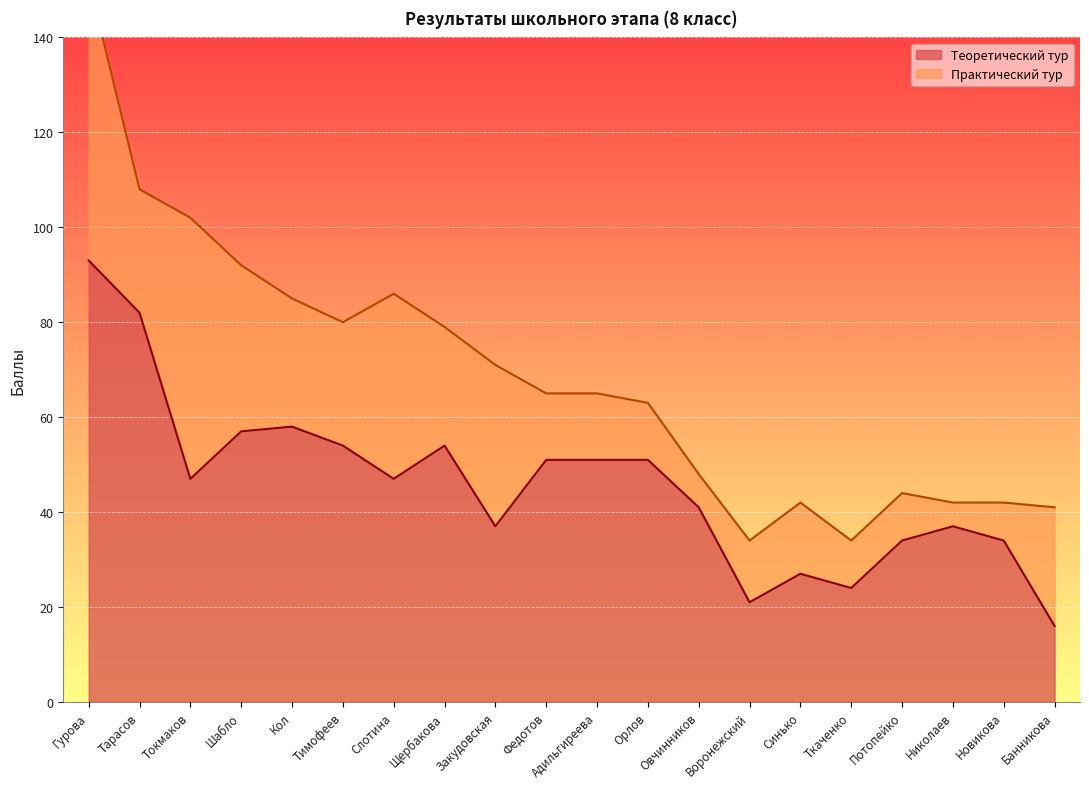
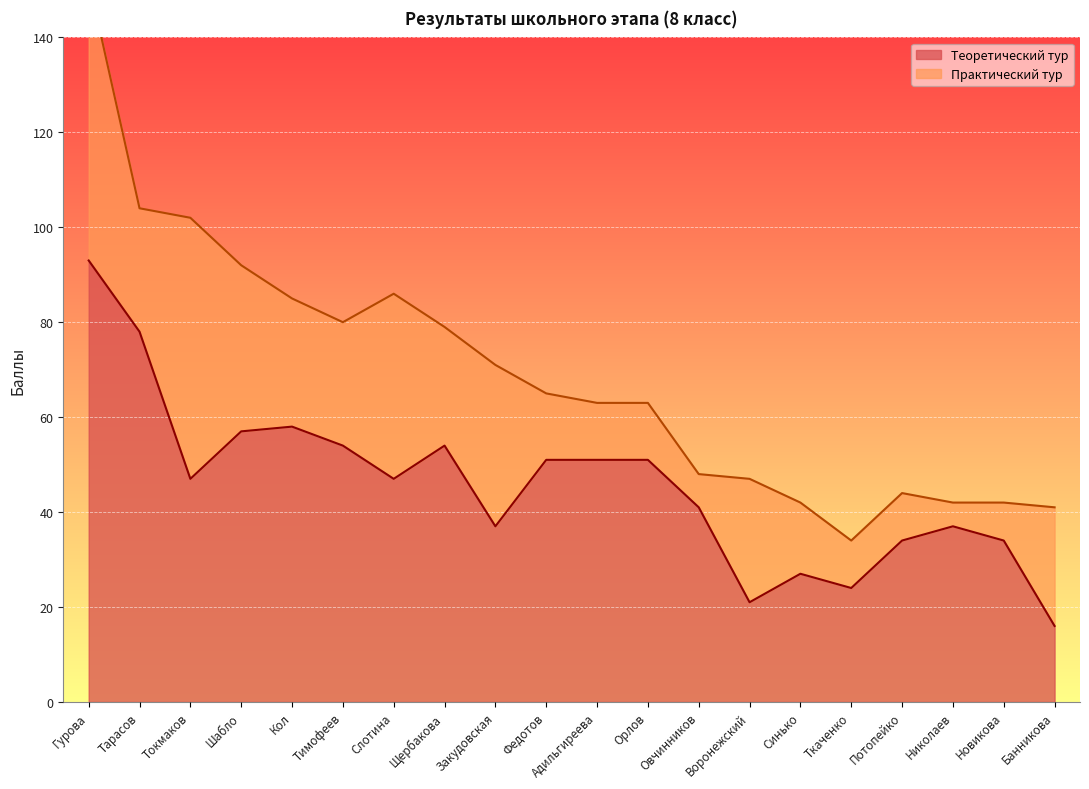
  {
    "Теоретический тур": {
      "Гурова": 93,
-     "Тарасов": 82,
+     "Тарасов": 78,
      "Токмаков": 47,
      "Шабло": 57,
      "Кол": 58,
      "Тимофеев": 54,
      "Слотина": 47,
      "Щербакова": 54,
      "Закудовская": 37,
      "Федотов": 51,
      "Адильгиреева": 51,
      "Орлов": 51,
      "Овчинников": 41,
      "Воронежский": 21,
      "Синько": 27,
      "Ткаченко": 24,
      "Потопейко": 34,
      "Николаев": 37,
      "Новикова": 34,
      "Банникова": 16
    },
    "Практический тур": {
      "Тарасов": 26,
      "Токмаков": 55,
      "Шабло": 35,
      "Кол": 27,
      "Тимофеев": 26,
      "Слотина": 39,
      "Щербакова": 25,
      "Закудовская": 34,
      "Федотов": 14,
-     "Адильгиреева": 14,
+     "Адильгиреева": 12,
      "Орлов": 12,
      "Овчинников": 7,
-     "Воронежский": 13,
+     "Воронежский": 26,
      "Синько": 15,
      "Ткаченко": 10,
      "Потопейко": 10,
      "Николаев": 5,
      "Новикова": 8,
      "Банникова": 25
    }
  }
